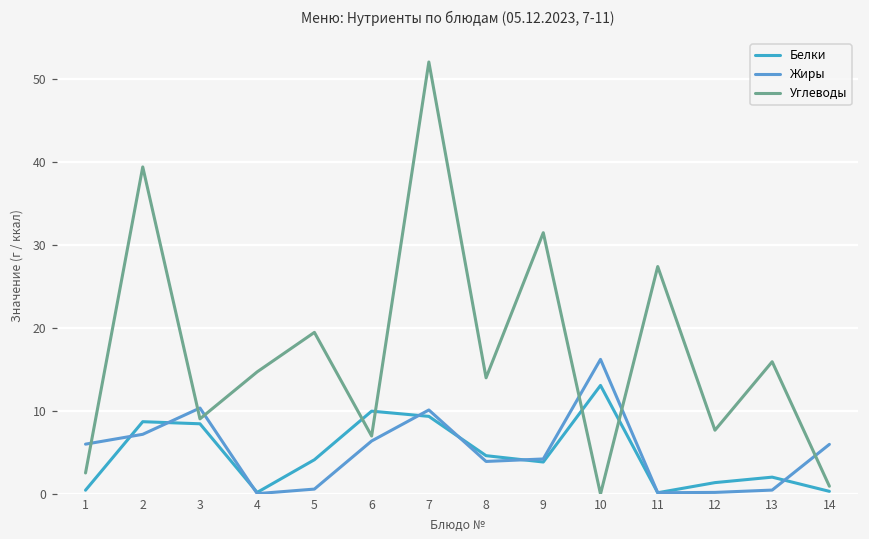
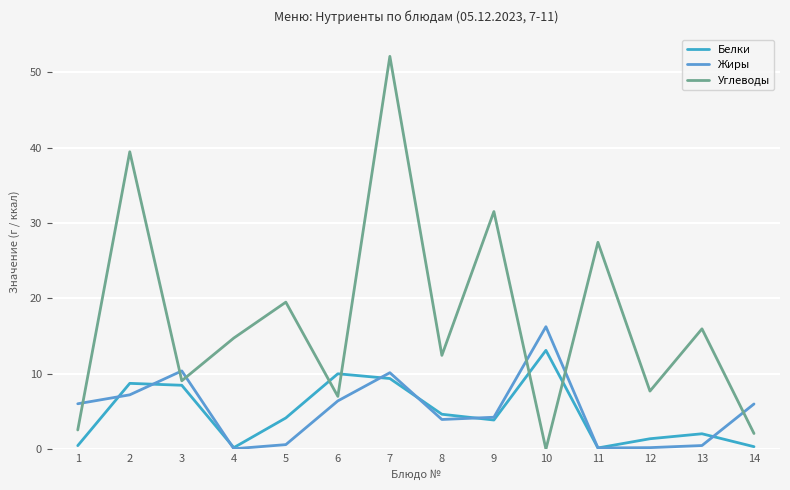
  {
    "Углеводы": {
      "1": 3,
      "2": 39,
      "3": 9,
      "4": 15,
      "5": 20,
      "6": 7,
      "7": 52,
-     "8": 14,
+     "8": 12,
      "9": 32,
      "10": 0,
      "11": 27,
      "12": 8,
      "13": 16,
-     "14": 1
+     "14": 2
    }
  }
